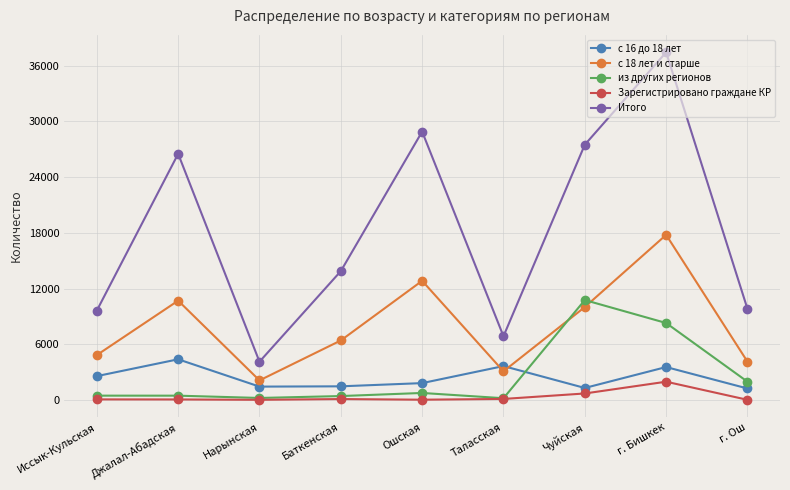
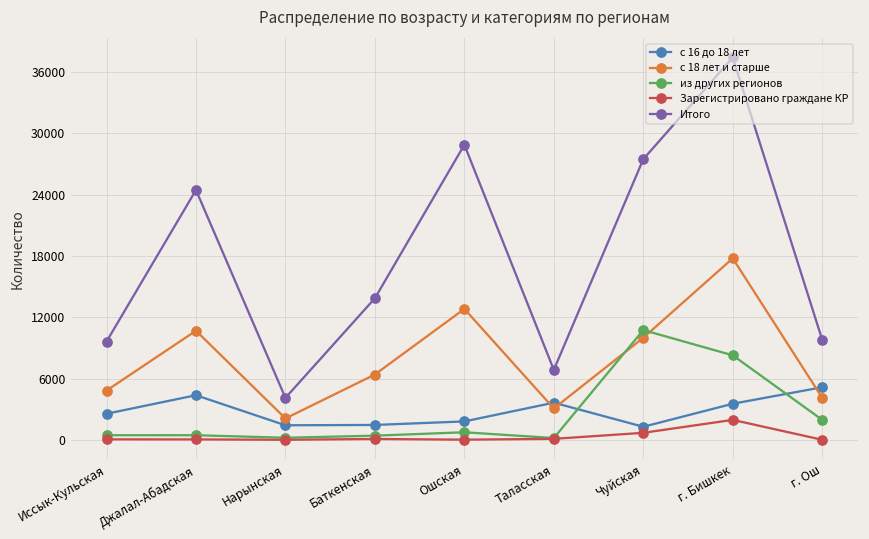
  {
    "с 16 до 18 лет": {
      "Иссык-Кульская": 3000,
      "Джалал-Абадская": 4000,
      "Нарынская": 1000,
      "Баткенская": 1000,
      "Ошская": 2000,
      "Таласская": 4000,
      "Чуйская": 1000,
      "г. Бишкек": 4000,
-     "г. Ош": 1000
+     "г. Ош": 5000
    },
    "из других регионов": {
      "Иссык-Кульская": 0,
      "Джалал-Абадская": 0,
      "Баткенская": 0,
      "Ошская": 1000,
      "Чуйская": 11000,
      "г. Бишкек": 8000,
      "г. Ош": 2000
    },
    "Итого": {
      "Иссык-Кульская": 10000,
-     "Джалал-Абадская": 26000,
+     "Джалал-Абадская": 24000,
      "Нарынская": 4000,
      "Баткенская": 14000,
      "Ошская": 29000,
      "Таласская": 7000,
      "Чуйская": 27000,
      "г. Ош": 10000
    }
  }
